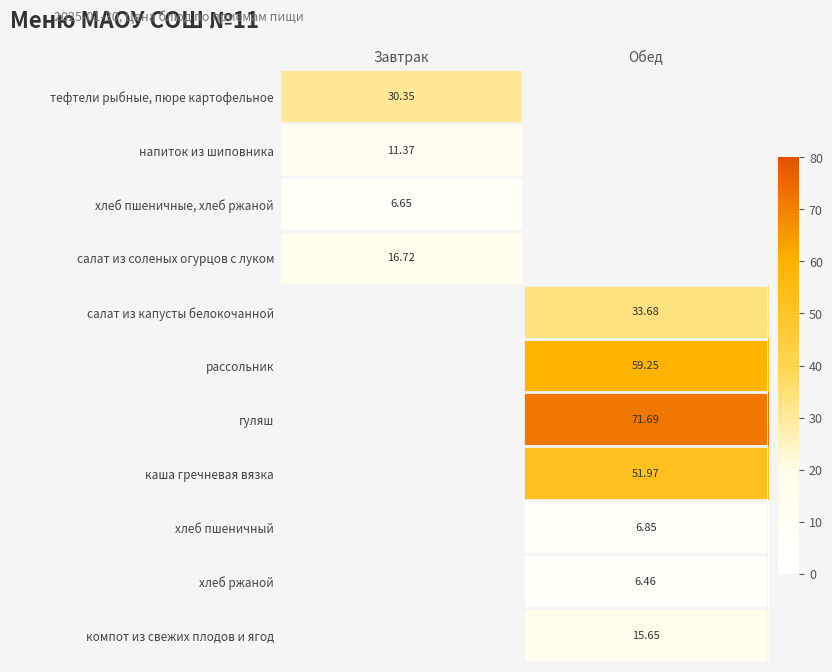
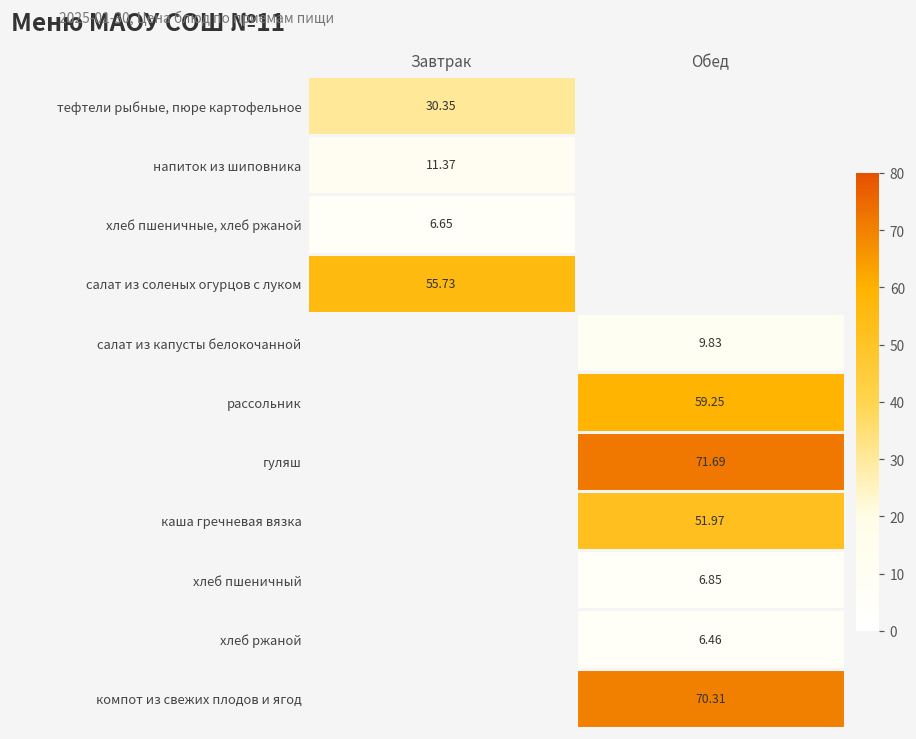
  {
    "тефтели рыбные, пюре картофельное": {
      "Завтрак": 30.35
    },
    "напиток из шиповника": {
      "Завтрак": 11.37
    },
    "хлеб пшеничные, хлеб ржаной": {
      "Завтрак": 6.65
    },
    "салат из соленых огурцов с луком": {
-     "Завтрак": 16.72
+     "Завтрак": 55.73
    },
    "салат из капусты белокочанной": {
-     "Обед": 33.68
+     "Обед": 9.83
    },
    "рассольник": {
      "Обед": 59.25
    },
    "гуляш": {
      "Обед": 71.69
    },
    "каша гречневая вязка": {
      "Обед": 51.97
    },
    "хлеб пшеничный": {
      "Обед": 6.85
    },
    "хлеб ржаной": {
      "Обед": 6.46
    },
    "компот из свежих плодов и ягод": {
-     "Обед": 15.65
+     "Обед": 70.31
    }
  }
